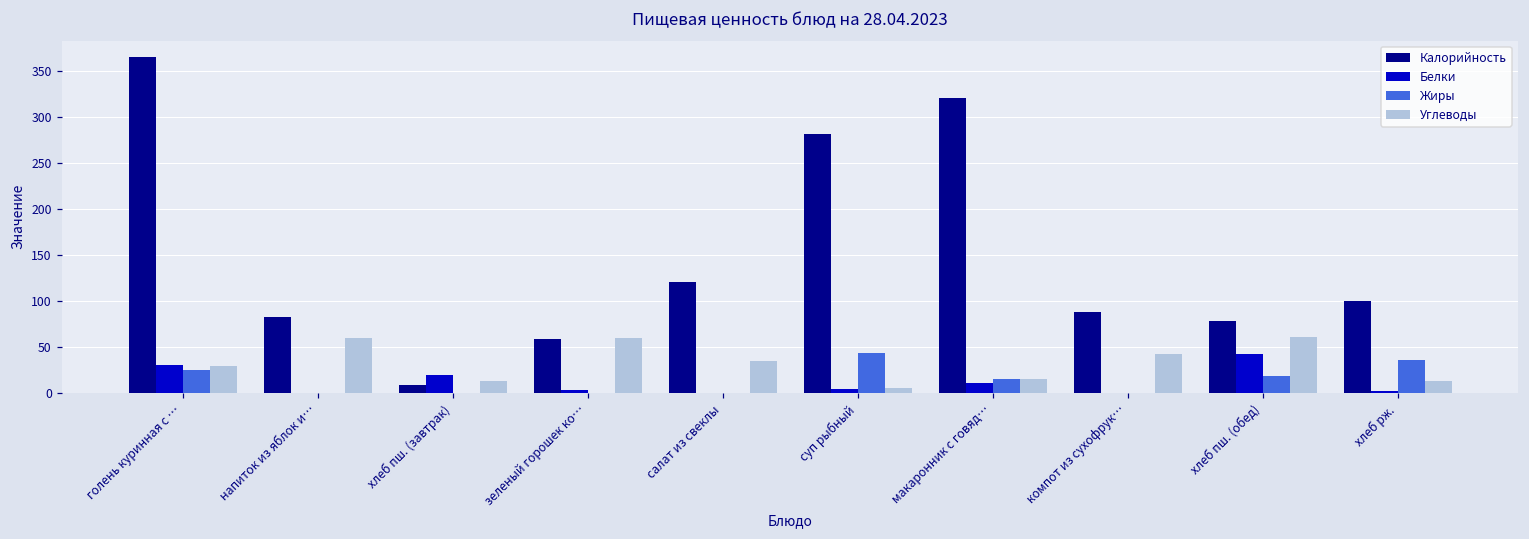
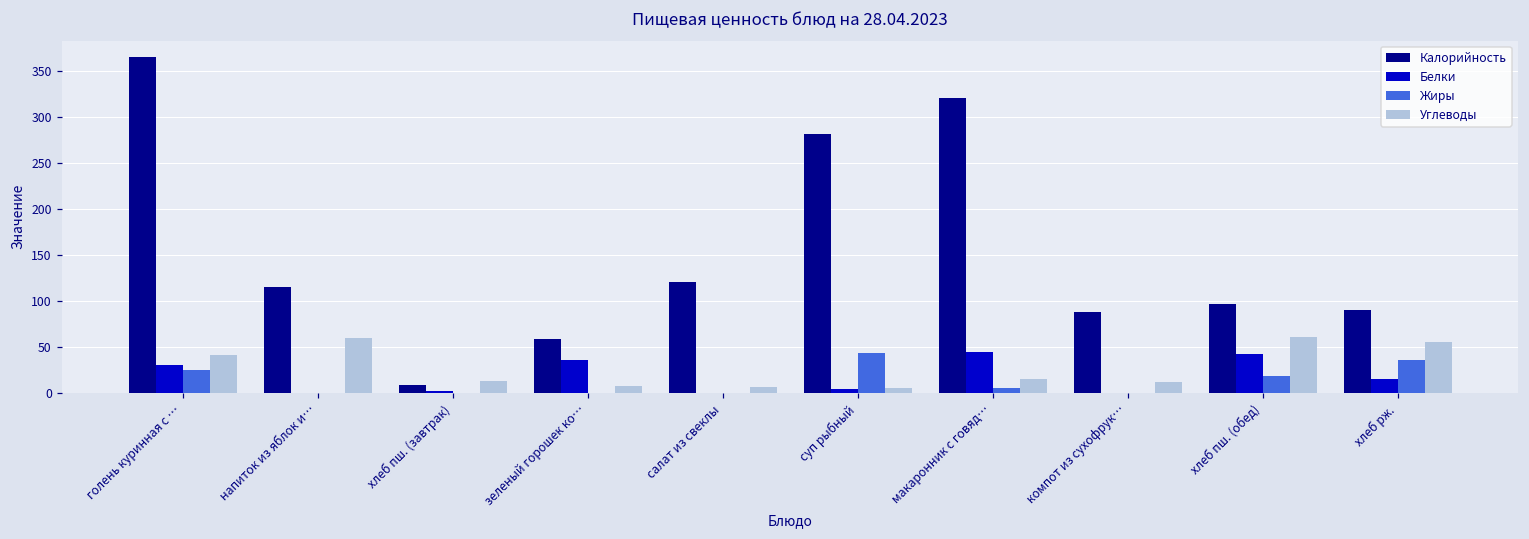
  {
    "Калорийность": {
      "голень куринная с …": 370,
-     "напиток из яблок и…": 80,
+     "напиток из яблок и…": 120,
      "хлеб пш. (завтрак)": 10,
      "зеленый горошек ко…": 60,
      "салат из свеклы": 120,
      "суп рыбный": 280,
      "макаронник с говяд…": 320,
      "компот из сухофрук…": 90,
-     "хлеб пш. (обед)": 80,
-     "хлеб рж.": 100
+     "хлеб пш. (обед)": 100,
+     "хлеб рж.": 90
    },
    "Белки": {
      "голень куринная с …": 30,
      "напиток из яблок и…": 0,
-     "хлеб пш. (завтрак)": 20,
-     "зеленый горошек ко…": 0,
+     "хлеб пш. (завтрак)": 0,
+     "зеленый горошек ко…": 40,
      "салат из свеклы": 0,
      "суп рыбный": 0,
-     "макаронник с говяд…": 10,
+     "макаронник с говяд…": 40,
      "компот из сухофрук…": 0,
      "хлеб пш. (обед)": 40,
-     "хлеб рж.": 0
+     "хлеб рж.": 20
    },
    "Жиры": {
      "голень куринная с …": 30,
      "напиток из яблок и…": 0,
      "хлеб пш. (завтрак)": 0,
      "зеленый горошек ко…": 0,
      "салат из свеклы": 0,
      "суп рыбный": 40,
-     "макаронник с говяд…": 20,
+     "макаронник с говяд…": 10,
      "компот из сухофрук…": 0,
      "хлеб пш. (обед)": 20,
      "хлеб рж.": 40
    },
    "Углеводы": {
-     "голень куринная с …": 30,
+     "голень куринная с …": 40,
      "напиток из яблок и…": 60,
      "хлеб пш. (завтрак)": 10,
-     "зеленый горошек ко…": 60,
-     "салат из свеклы": 30,
+     "зеленый горошек ко…": 10,
+     "салат из свеклы": 10,
      "суп рыбный": 10,
      "макаронник с говяд…": 20,
-     "компот из сухофрук…": 40,
+     "компот из сухофрук…": 10,
      "хлеб пш. (обед)": 60,
-     "хлеб рж.": 10
+     "хлеб рж.": 60
    }
  }
